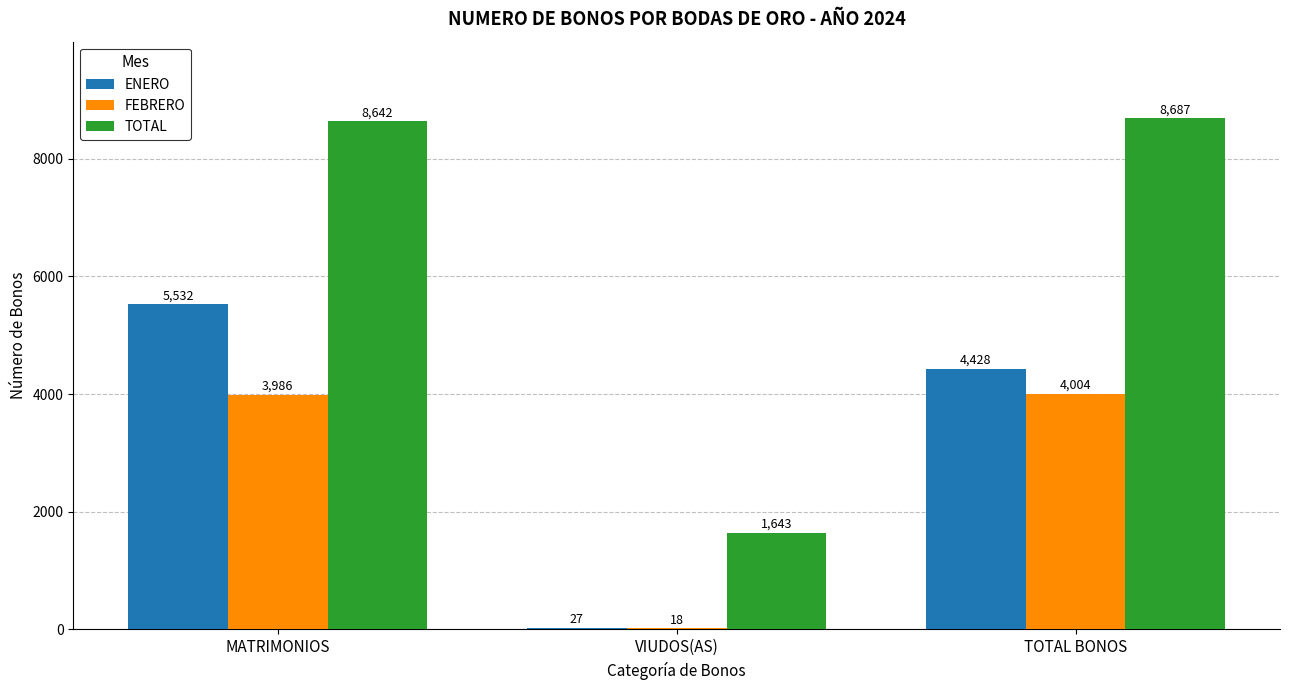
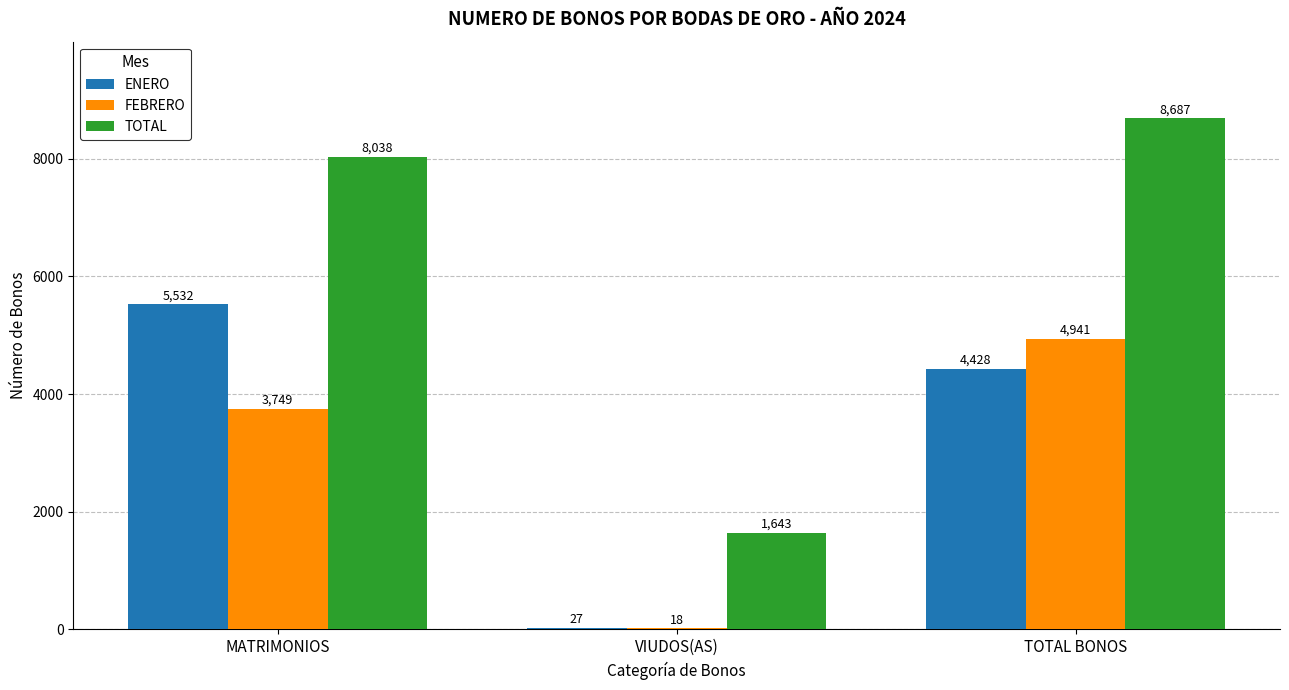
  {
    "ENERO": {
      "MATRIMONIOS": "5,532",
      "VIUDOS(AS)": "27",
      "TOTAL BONOS": "4,428"
    },
    "FEBRERO": {
-     "MATRIMONIOS": "3,986",
+     "MATRIMONIOS": "3,749",
      "VIUDOS(AS)": "18",
-     "TOTAL BONOS": "4,004"
+     "TOTAL BONOS": "4,941"
    },
    "TOTAL": {
-     "MATRIMONIOS": "8,642",
+     "MATRIMONIOS": "8,038",
      "VIUDOS(AS)": "1,643",
      "TOTAL BONOS": "8,687"
    }
  }
